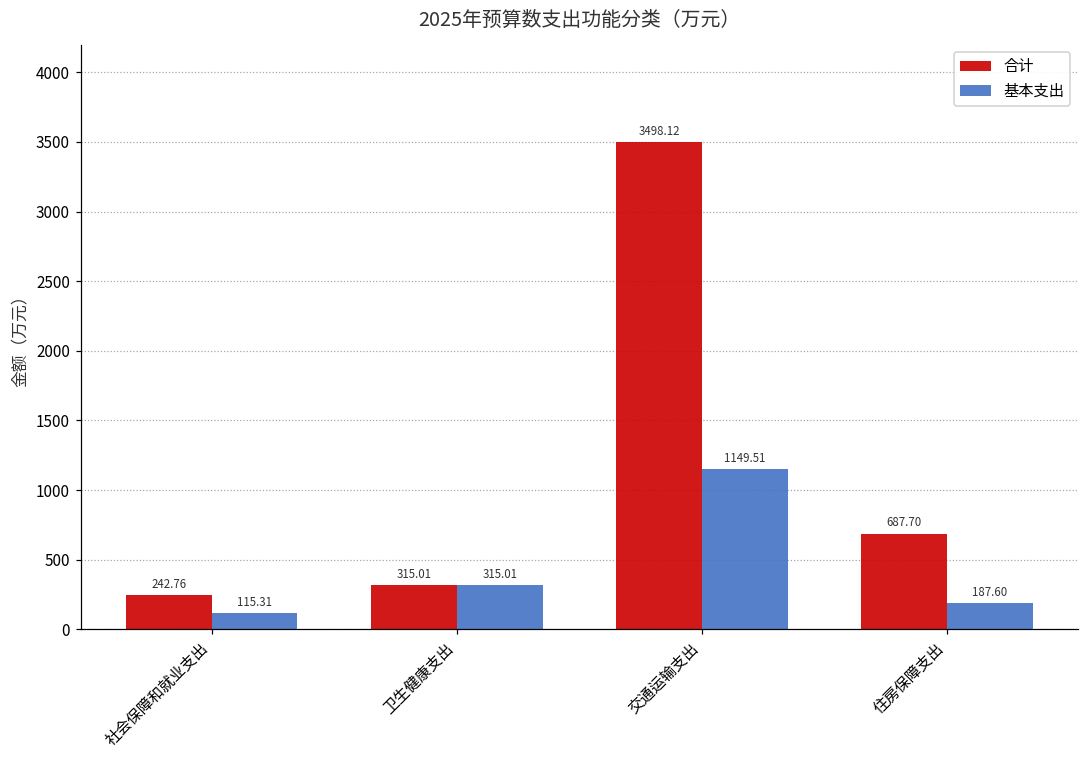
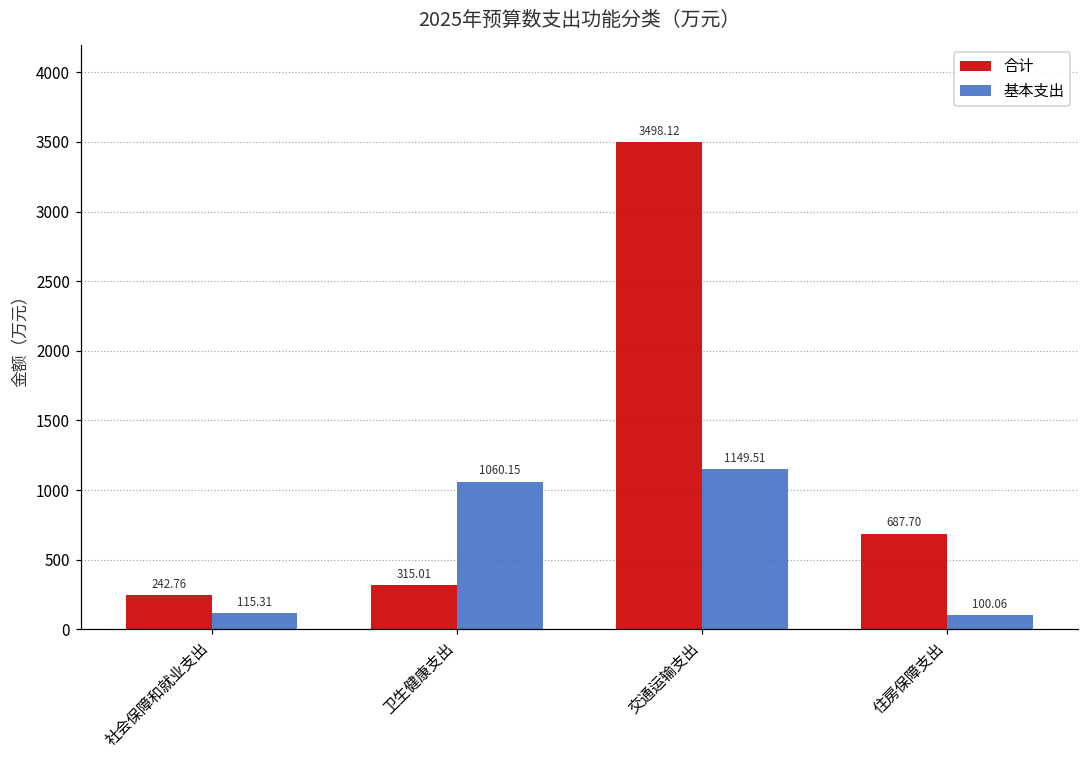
  {
    "合计": {
      "社会保障和就业支出": 242.76,
      "卫生健康支出": 315.01,
      "交通运输支出": 3498.12,
      "住房保障支出": 687.70
    },
    "基本支出": {
      "社会保障和就业支出": 115.31,
-     "卫生健康支出": 315.01,
+     "卫生健康支出": 1060.15,
      "交通运输支出": 1149.51,
-     "住房保障支出": 187.60
+     "住房保障支出": 100.06
    }
  }
